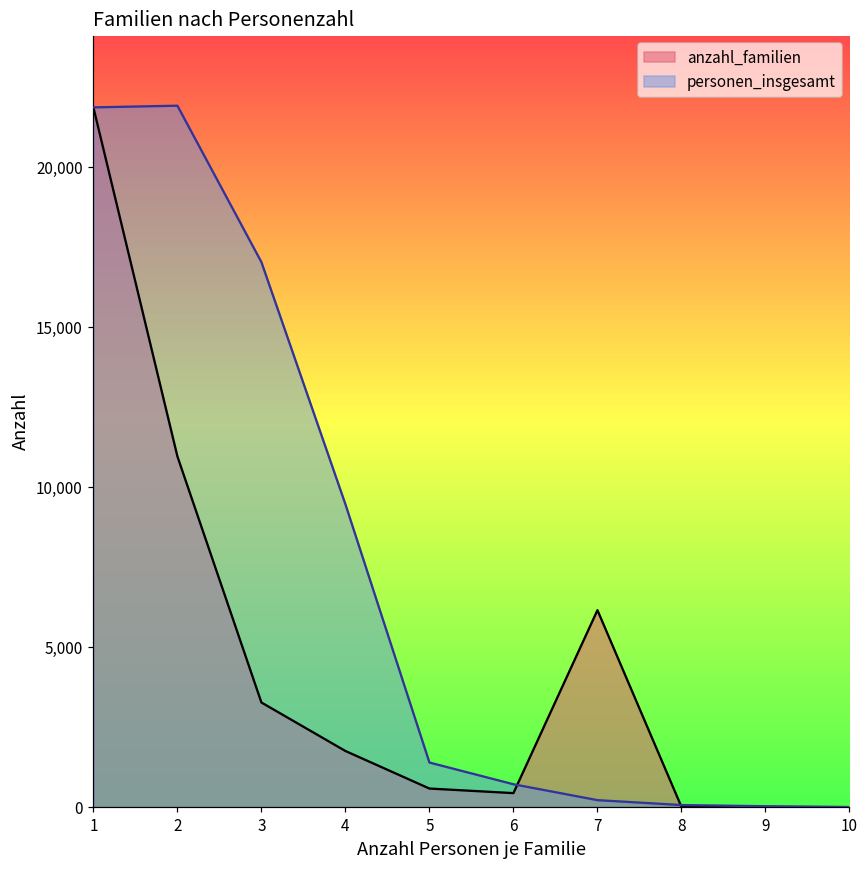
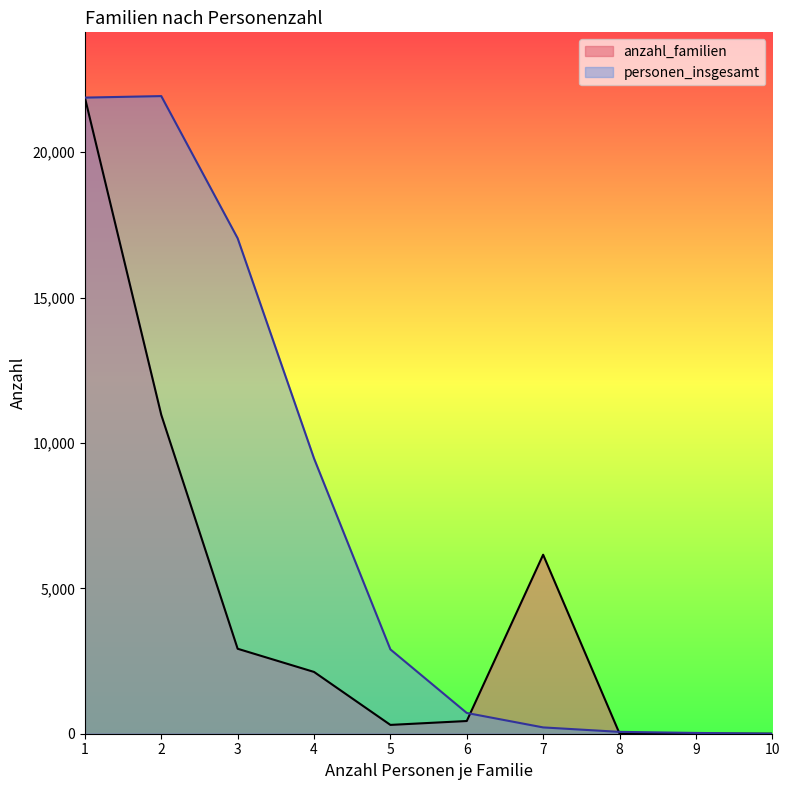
  {
    "anzahl_familien": {
      "2": "11,000",
-     "3": "3,300",
-     "4": "1,800",
-     "5": "600",
+     "3": "2,900",
+     "4": "2,100",
+     "5": "300",
      "6": "400",
      "7": "6,200"
    },
    "personen_insgesamt": {
      "2": "21,900",
      "3": "17,000",
      "4": "9,500",
-     "5": "1,400",
+     "5": "2,900",
      "6": "700",
      "7": "200"
    }
  }
